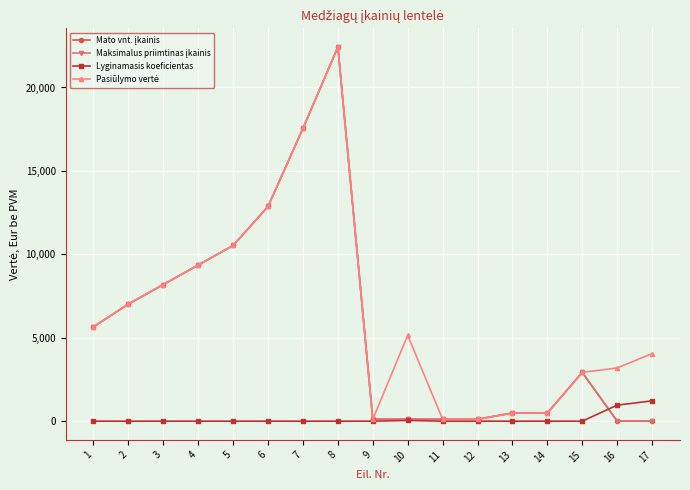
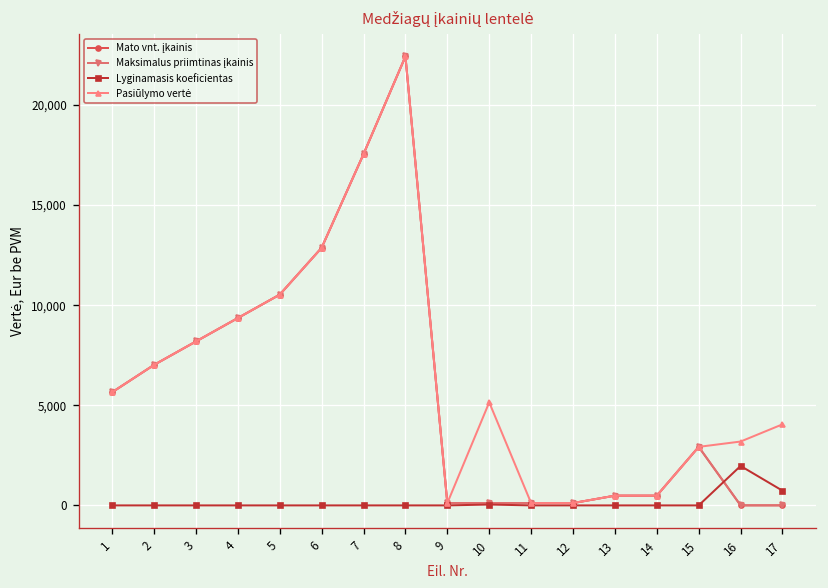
  {
    "Lyginamasis koeficientas": {
      "1": "0",
      "2": "0",
      "3": "0",
      "4": "0",
      "5": "0",
      "6": "0",
      "7": "0",
      "8": "0",
      "13": "0",
      "14": "0",
      "15": "0",
-     "16": "1,000",
-     "17": "1,200"
+     "16": "2,000",
+     "17": "700"
    }
  }
